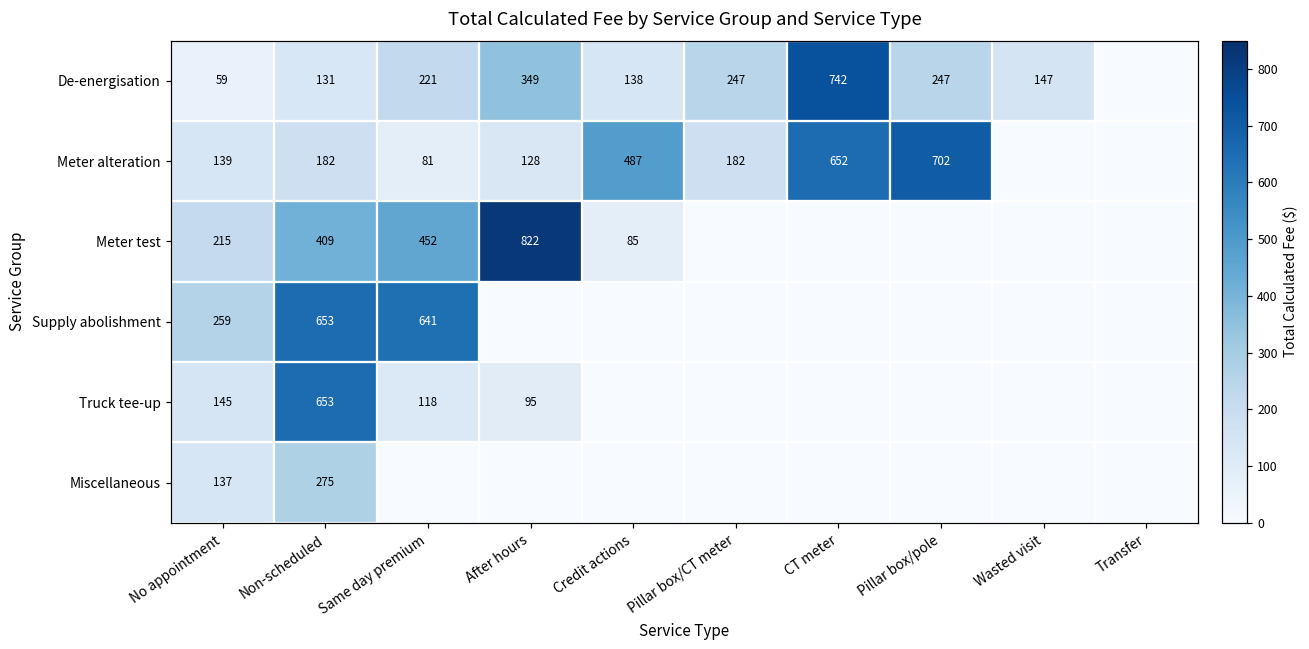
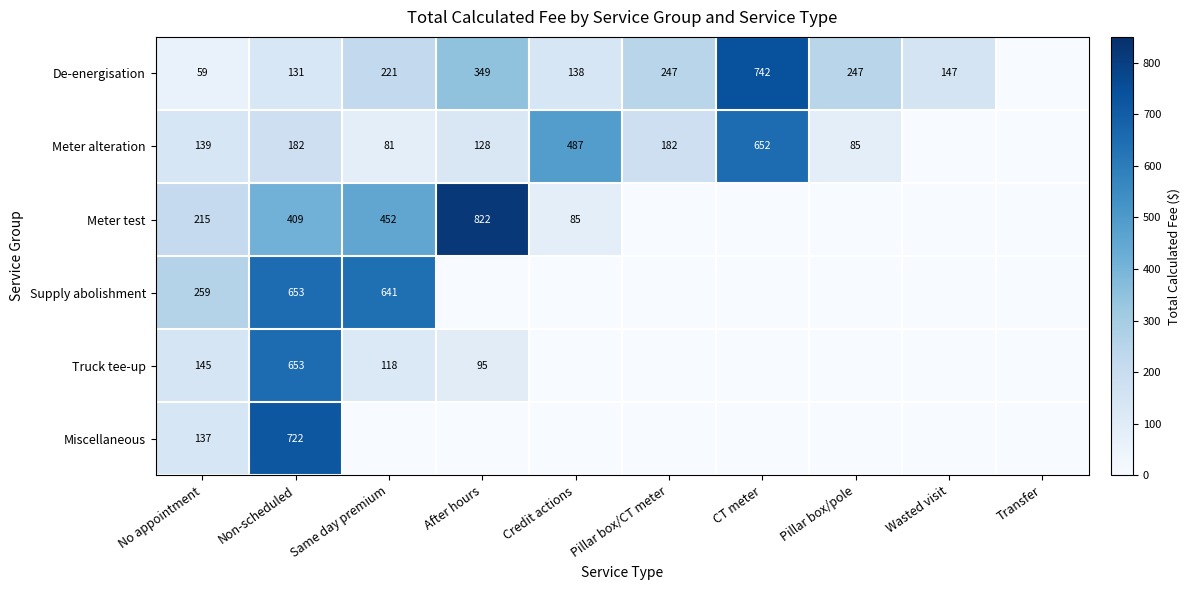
  {
    "De-energisation": {
      "No appointment": 59,
      "Non-scheduled": 131,
      "Same day premium": 221,
      "After hours": 349,
      "Credit actions": 138,
      "Pillar box/CT meter": 247,
      "CT meter": 742,
      "Pillar box/pole": 247,
      "Wasted visit": 147
    },
    "Meter alteration": {
      "No appointment": 139,
      "Non-scheduled": 182,
      "Same day premium": 81,
      "After hours": 128,
      "Credit actions": 487,
      "Pillar box/CT meter": 182,
      "CT meter": 652,
-     "Pillar box/pole": 702
+     "Pillar box/pole": 85
    },
    "Meter test": {
      "No appointment": 215,
      "Non-scheduled": 409,
      "Same day premium": 452,
      "After hours": 822,
      "Credit actions": 85
    },
    "Supply abolishment": {
      "No appointment": 259,
      "Non-scheduled": 653,
      "Same day premium": 641
    },
    "Truck tee-up": {
      "No appointment": 145,
      "Non-scheduled": 653,
      "Same day premium": 118,
      "After hours": 95
    },
    "Miscellaneous": {
      "No appointment": 137,
-     "Non-scheduled": 275
+     "Non-scheduled": 722
    }
  }
